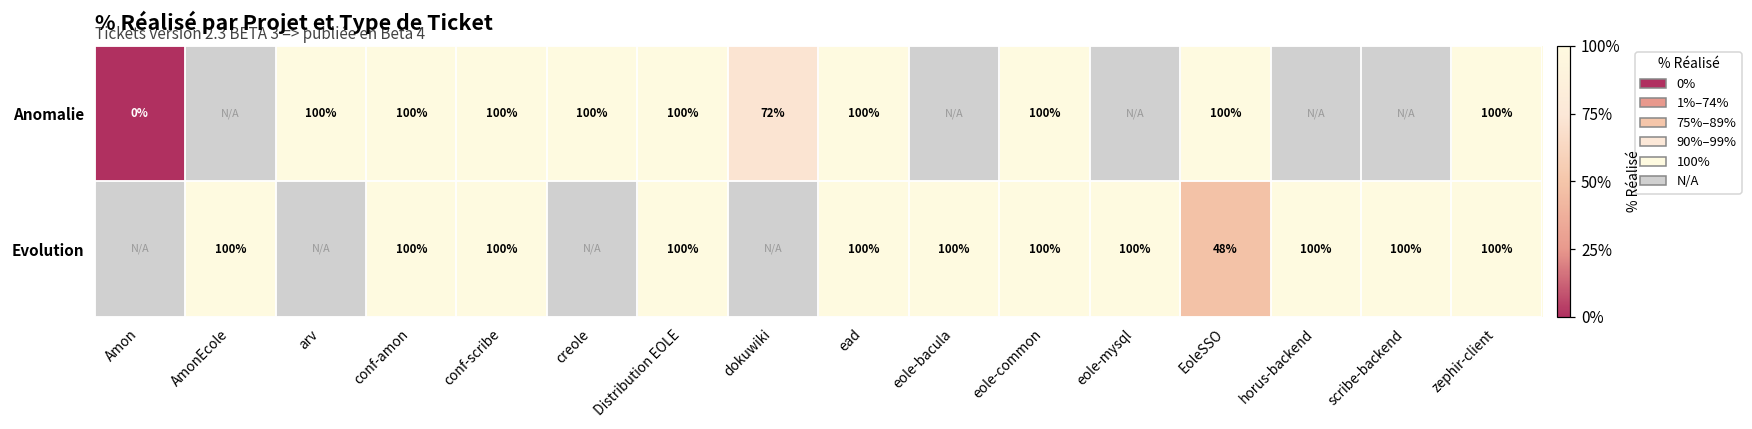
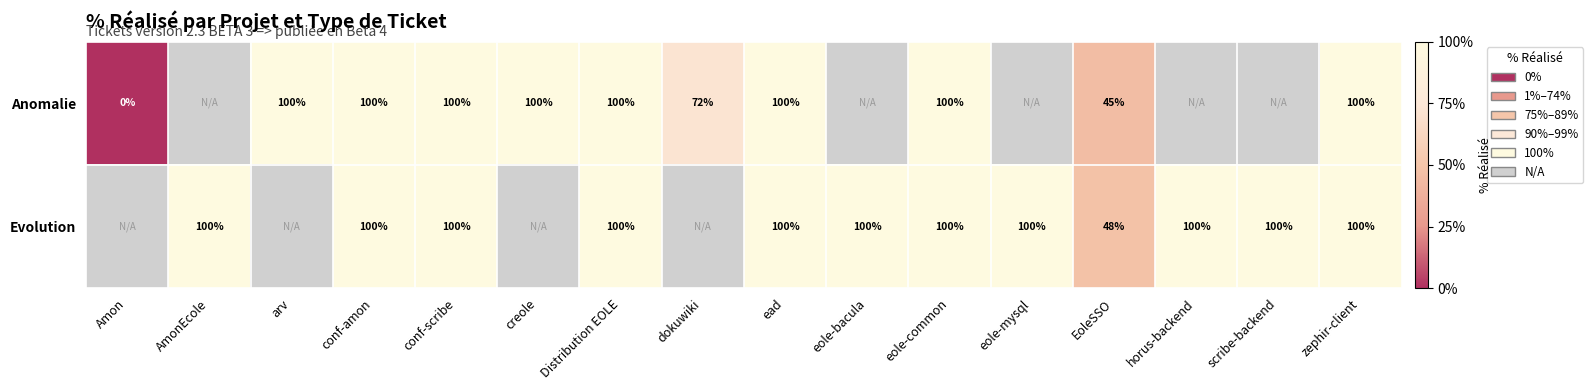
  {
    "Anomalie": {
      "Amon": "0%",
      "arv": "100%",
      "conf-amon": "100%",
      "conf-scribe": "100%",
      "creole": "100%",
      "Distribution EOLE": "100%",
      "dokuwiki": "72%",
      "ead": "100%",
      "eole-common": "100%",
-     "EoleSSO": "100%",
+     "EoleSSO": "45%",
      "zephir-client": "100%"
    },
    "Evolution": {
      "AmonEcole": "100%",
      "conf-amon": "100%",
      "conf-scribe": "100%",
      "Distribution EOLE": "100%",
      "ead": "100%",
      "eole-bacula": "100%",
      "eole-common": "100%",
      "eole-mysql": "100%",
      "EoleSSO": "48%",
      "horus-backend": "100%",
      "scribe-backend": "100%",
      "zephir-client": "100%"
    }
  }
